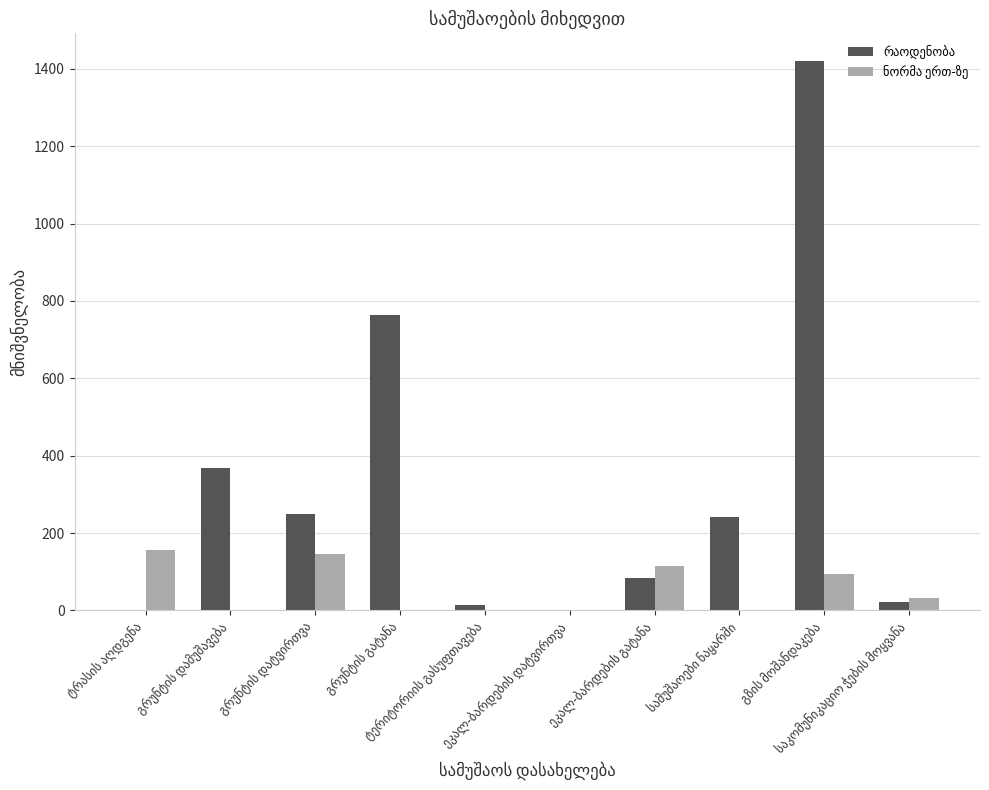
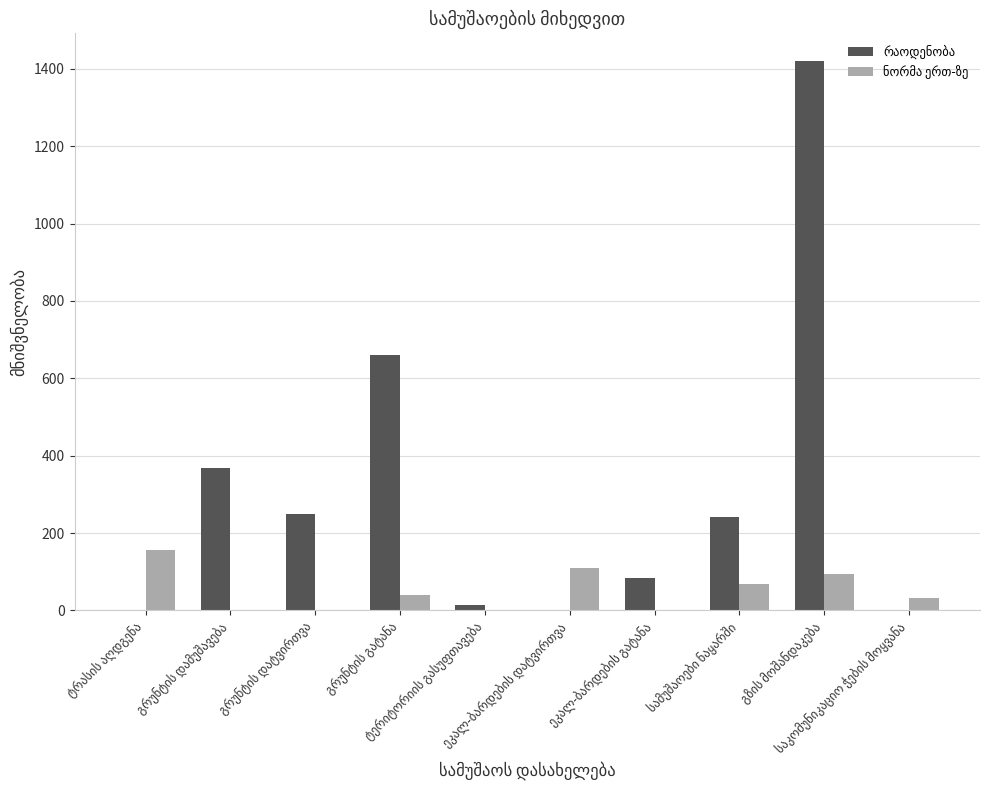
  {
    "რაოდენობა": {
      "გრუნტის დამუშავება": 370,
      "გრუნტის დატვირთვა": 250,
-     "გრუნტის გატანა": 760,
+     "გრუნტის გატანა": 660,
      "ტერიტორიის გასუფთავება": 10,
      "ეკალ-ბარდების გატანა": 80,
      "სამუშაოები ნაყარში": 240,
      "გზის მოშანდაკება": 1420,
-     "საკომუნიკაციო ჭების მოყვანა": 20
+     "საკომუნიკაციო ჭების მოყვანა": 0
    },
    "ნორმა ერთ-ზე": {
      "ტრასის აღდგენა": 160,
-     "გრუნტის დატვირთვა": 150,
-     "გრუნტის გატანა": 0,
-     "ეკალ-ბარდების დატვირთვა": 0,
-     "ეკალ-ბარდების გატანა": 110,
-     "სამუშაოები ნაყარში": 0,
+     "გრუნტის დატვირთვა": 0,
+     "გრუნტის გატანა": 40,
+     "ეკალ-ბარდების დატვირთვა": 110,
+     "ეკალ-ბარდების გატანა": 0,
+     "სამუშაოები ნაყარში": 70,
      "გზის მოშანდაკება": 100,
      "საკომუნიკაციო ჭების მოყვანა": 30
    }
  }
